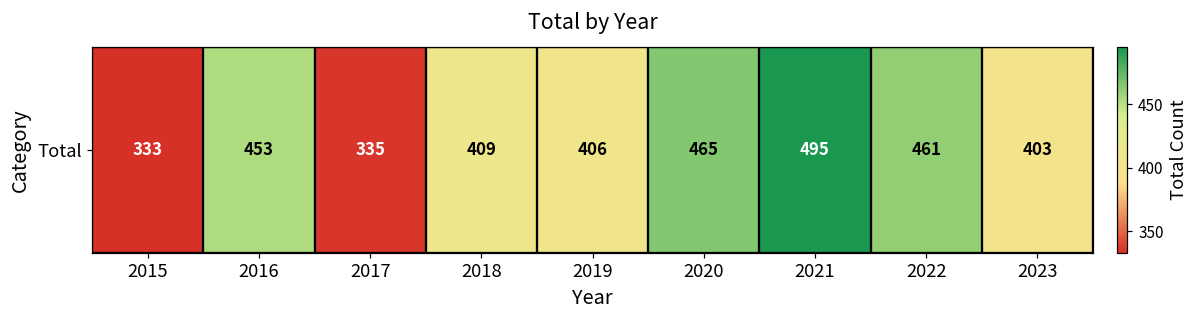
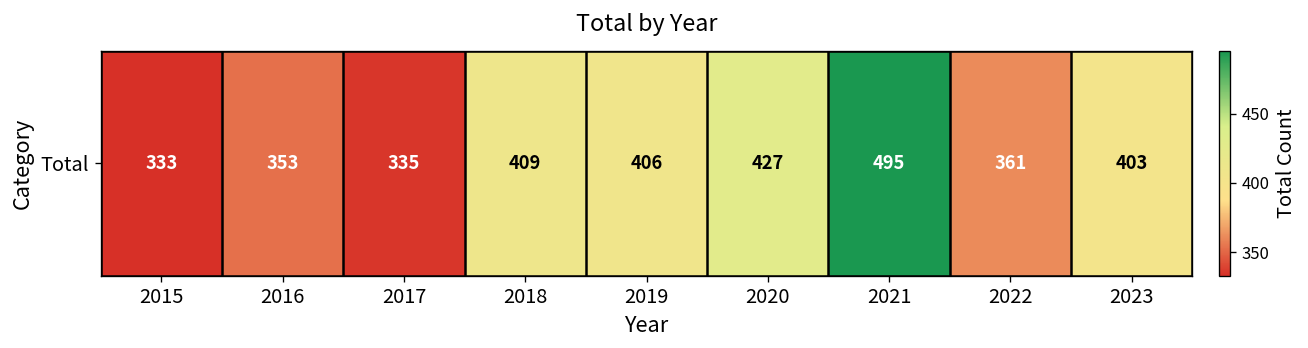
  {
    "Total": {
      "2015": 333,
-     "2016": 453,
+     "2016": 353,
      "2017": 335,
      "2018": 409,
      "2019": 406,
-     "2020": 465,
+     "2020": 427,
      "2021": 495,
-     "2022": 461,
+     "2022": 361,
      "2023": 403
    }
  }
